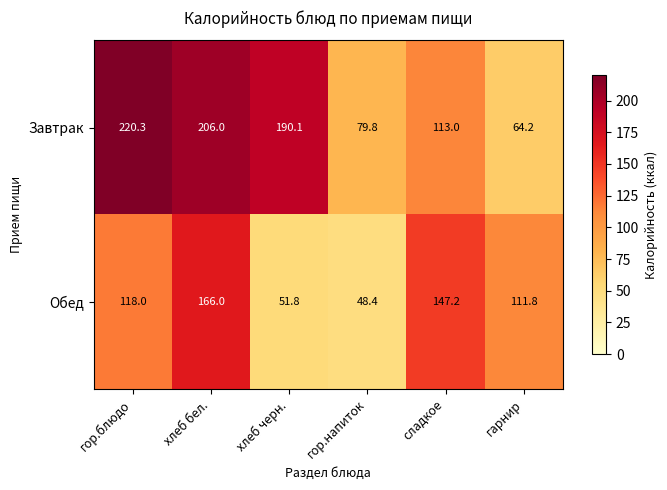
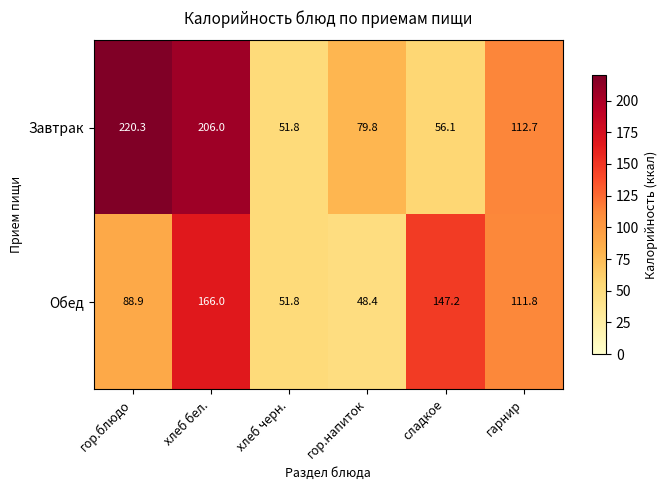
  {
    "Завтрак": {
      "гор.блюдо": 220.3,
      "хлеб бел.": 206.0,
-     "хлеб черн.": 190.1,
+     "хлеб черн.": 51.8,
      "гор.напиток": 79.8,
-     "сладкое": 113.0,
-     "гарнир": 64.2
+     "сладкое": 56.1,
+     "гарнир": 112.7
    },
    "Обед": {
-     "гор.блюдо": 118.0,
+     "гор.блюдо": 88.9,
      "хлеб бел.": 166.0,
      "хлеб черн.": 51.8,
      "гор.напиток": 48.4,
      "сладкое": 147.2,
      "гарнир": 111.8
    }
  }
